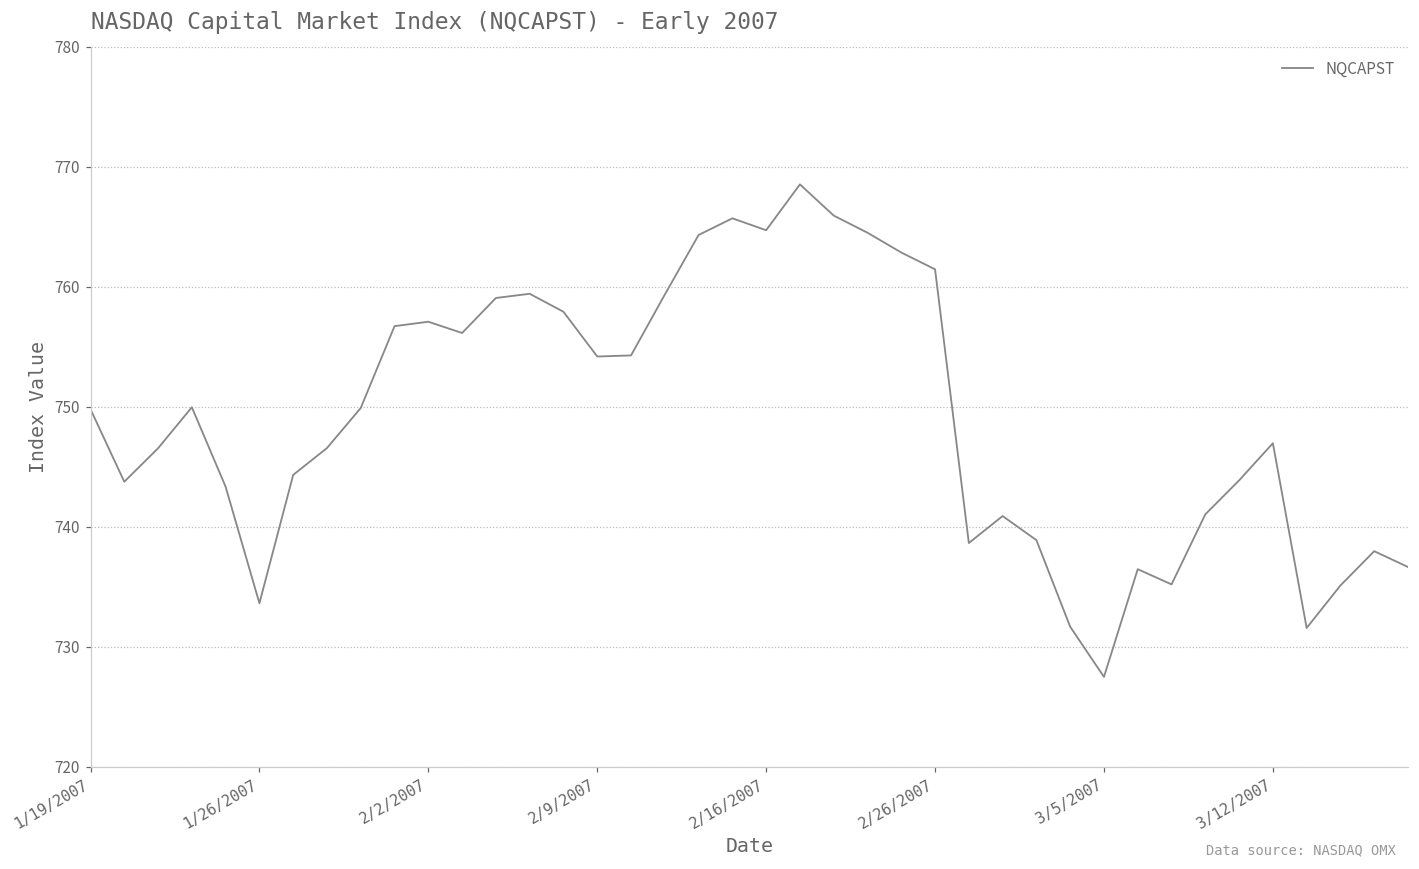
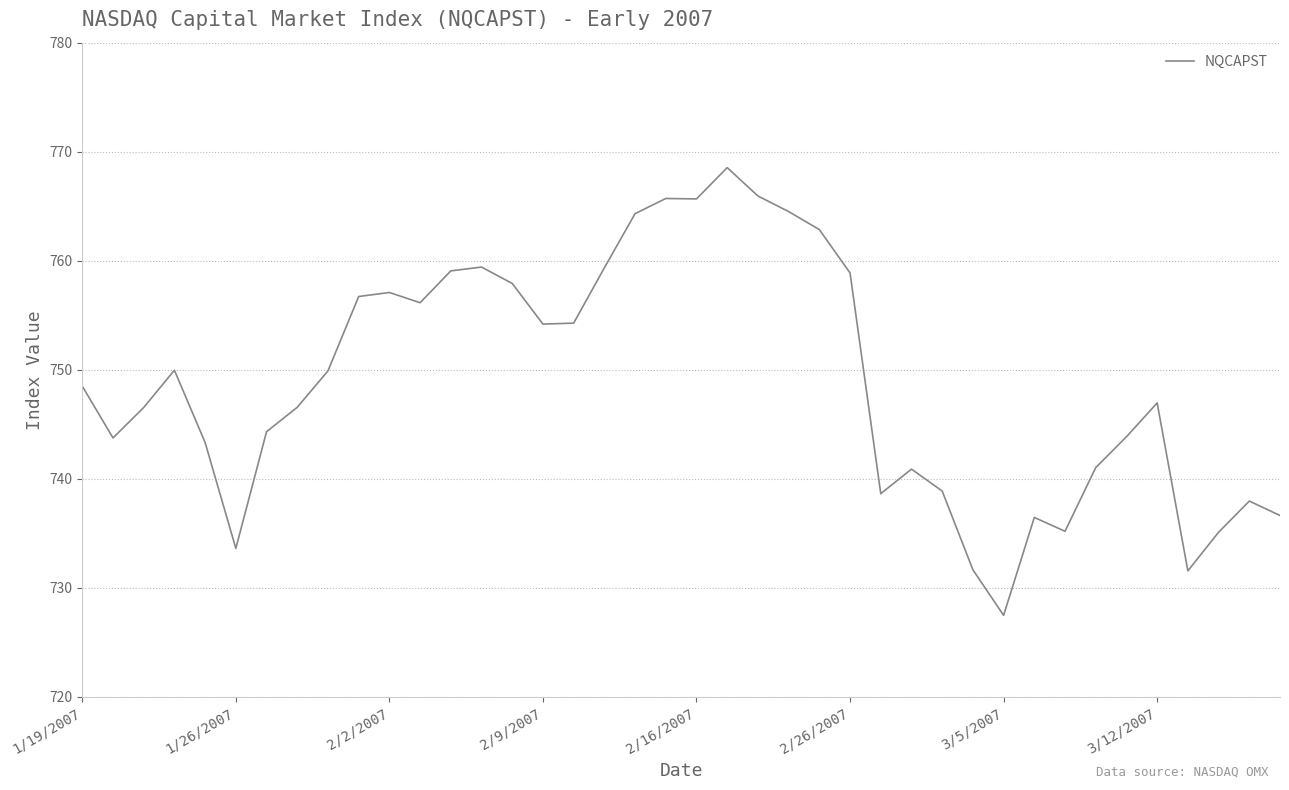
  {
-   "1/19/2007": 749.8,
+   "1/19/2007": 748.5,
    "1/26/2007": 733.6,
    "2/2/2007": 757.1,
    "2/9/2007": 754.2,
-   "2/16/2007": 764.7,
-   "2/26/2007": 761.5,
+   "2/16/2007": 765.7,
+   "2/26/2007": 758.9,
    "3/5/2007": 727.5,
    "3/12/2007": 747.0
  }
